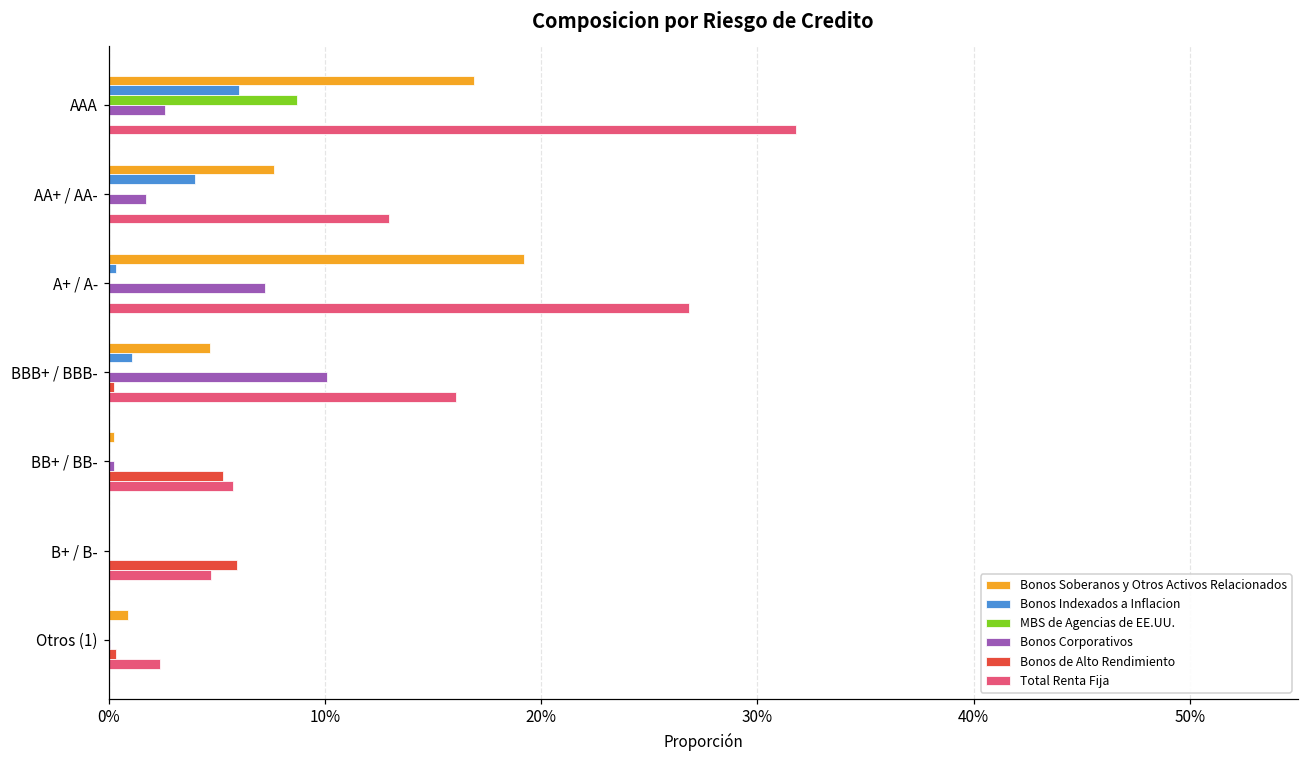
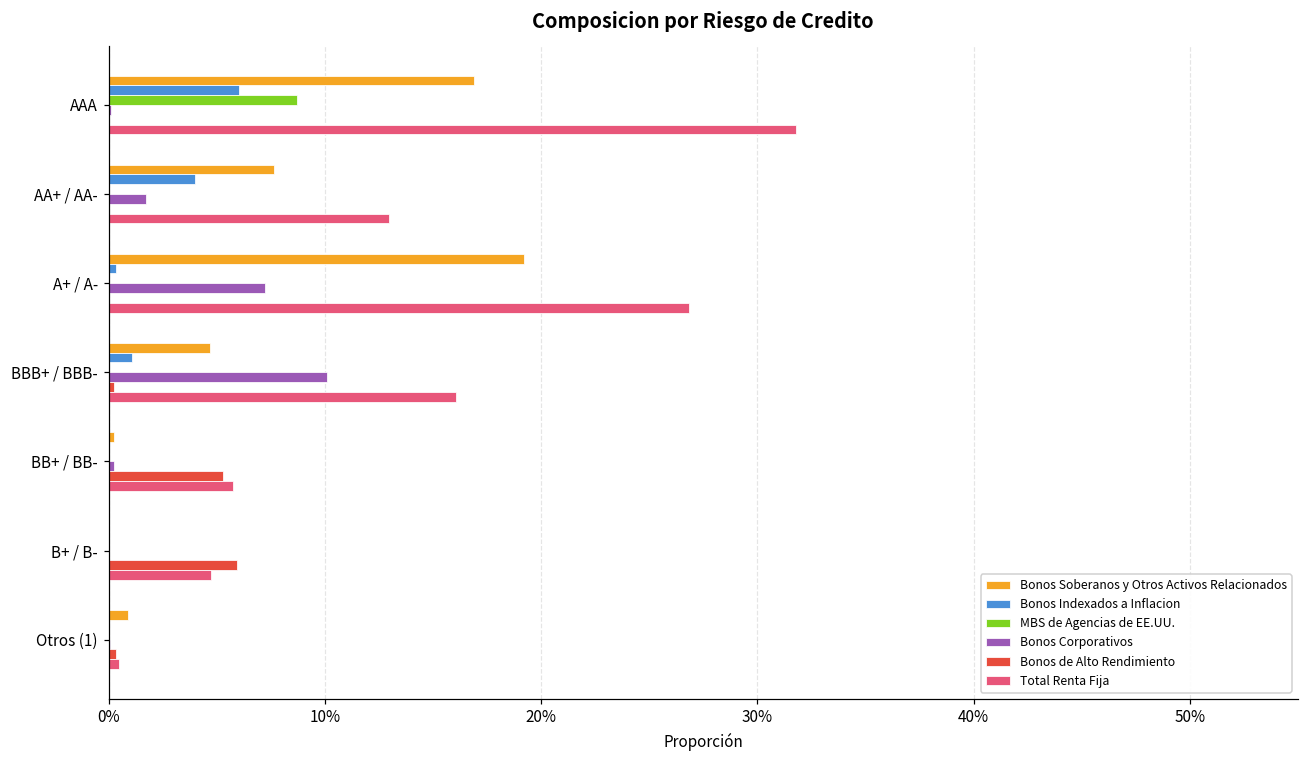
  {
    "Bonos Soberanos y Otros Activos Relacionados": {
      "AAA": "16.9%",
      "AA+ / AA-": "7.7%",
      "A+ / A-": "19.2%",
      "BBB+ / BBB-": "4.7%",
      "BB+ / BB-": "0.2%",
      "B+ / B-": "0.0%",
      "Otros (1)": "0.9%"
    },
    "Bonos Indexados a Inflacion": {
      "AAA": "6.0%",
      "AA+ / AA-": "4.0%",
      "A+ / A-": "0.4%",
      "BBB+ / BBB-": "1.1%",
      "BB+ / BB-": "0.0%",
      "B+ / B-": "0.0%"
    },
    "MBS de Agencias de EE.UU.": {
      "AAA": "8.7%",
      "AA+ / AA-": "0.0%",
      "A+ / A-": "0.0%",
      "BBB+ / BBB-": "0.0%",
      "BB+ / BB-": "0.0%",
      "B+ / B-": "0.0%",
      "Otros (1)": "0.0%"
    },
    "Bonos Corporativos": {
-     "AAA": "2.6%",
+     "AAA": "0.1%",
      "AA+ / AA-": "1.7%",
      "A+ / A-": "7.3%",
      "BBB+ / BBB-": "10.1%",
      "BB+ / BB-": "0.3%",
      "B+ / B-": "0.0%"
    },
    "Bonos de Alto Rendimiento": {
      "AAA": "0.0%",
      "AA+ / AA-": "0.0%",
      "A+ / A-": "0.0%",
      "BBB+ / BBB-": "0.3%",
      "BB+ / BB-": "5.3%",
      "B+ / B-": "5.9%",
      "Otros (1)": "0.3%"
    },
    "Total Renta Fija": {
      "AAA": "31.8%",
      "AA+ / AA-": "13.0%",
      "A+ / A-": "26.8%",
      "BBB+ / BBB-": "16.1%",
      "BB+ / BB-": "5.8%",
      "B+ / B-": "4.7%",
-     "Otros (1)": "2.4%"
+     "Otros (1)": "0.5%"
    }
  }
